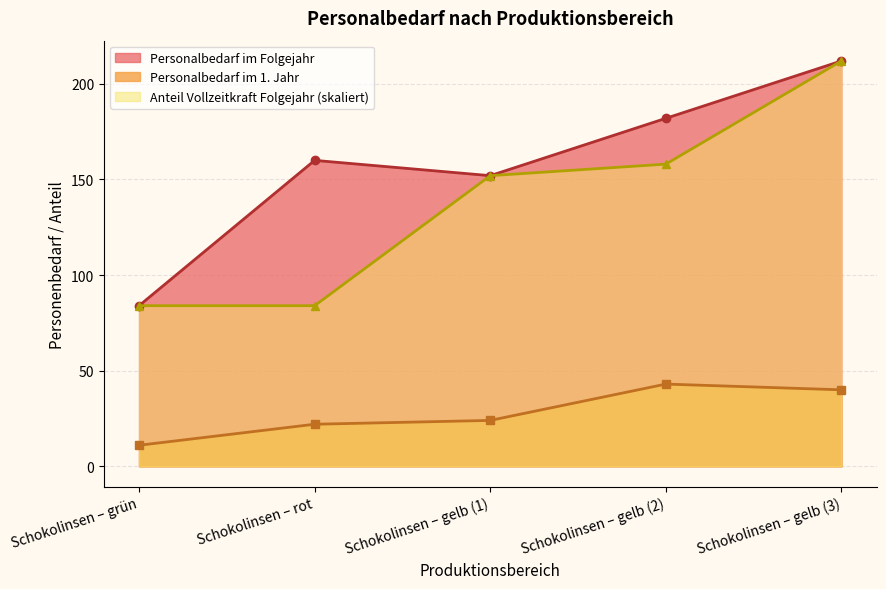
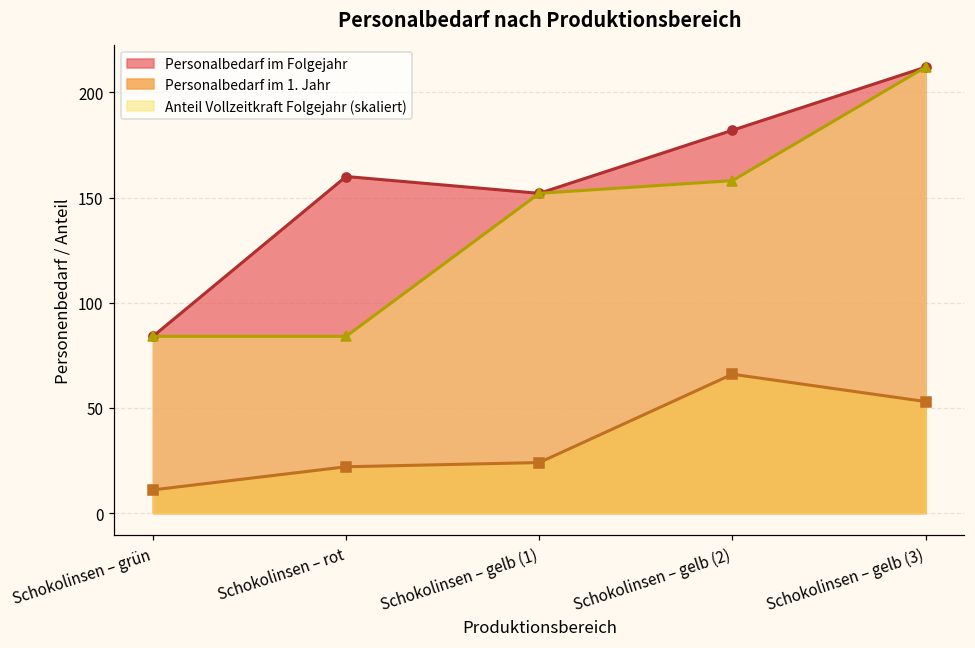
  {
    "Personalbedarf im Folgejahr": {
      "Schokolinsen – rot": 160,
      "Schokolinsen – gelb (2)": 182
    },
    "Personalbedarf im 1. Jahr": {
      "Schokolinsen – grün": 11,
      "Schokolinsen – rot": 22,
      "Schokolinsen – gelb (1)": 24,
-     "Schokolinsen – gelb (2)": 43,
-     "Schokolinsen – gelb (3)": 40
+     "Schokolinsen – gelb (2)": 66,
+     "Schokolinsen – gelb (3)": 53
    },
    "Anteil Vollzeitkraft Folgejahr (skaliert)": {
      "Schokolinsen – rot": 84,
      "Schokolinsen – gelb (2)": 158
    }
  }
